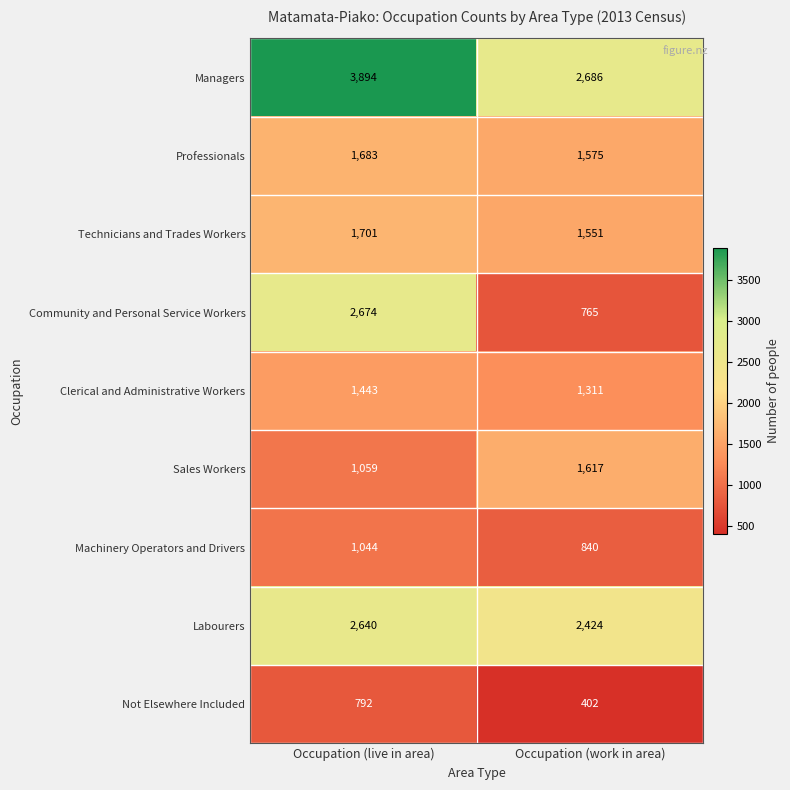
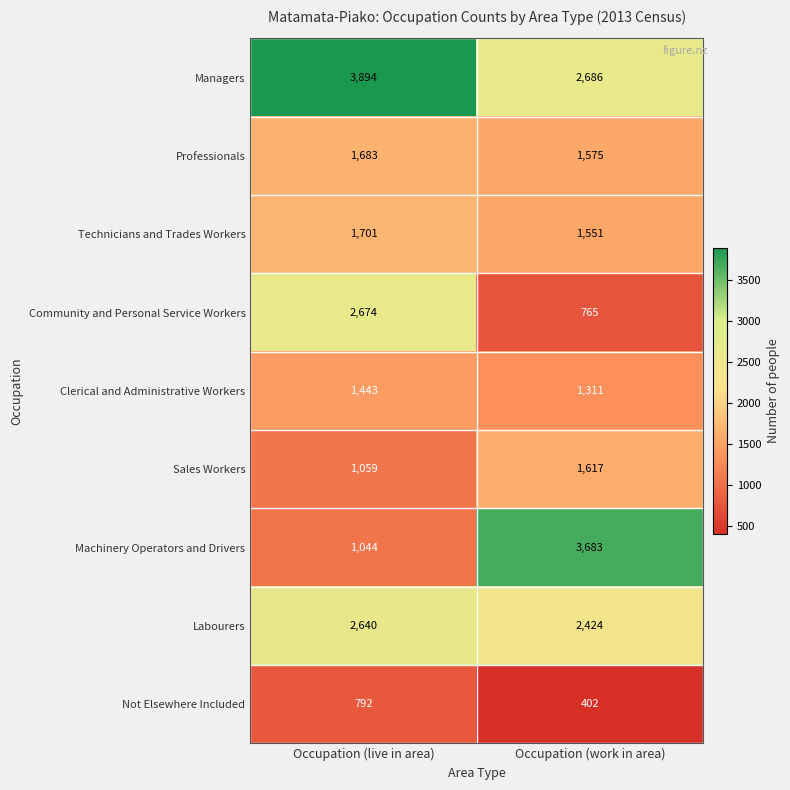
  {
    "Managers": {
      "Occupation (live in area)": "3,894"
    },
    "Professionals": {
      "Occupation (live in area)": "1,683",
      "Occupation (work in area)": "1,575"
    },
    "Technicians and Trades Workers": {
      "Occupation (live in area)": "1,701",
      "Occupation (work in area)": "1,551"
    },
    "Community and Personal Service Workers": {
      "Occupation (live in area)": "2,674",
      "Occupation (work in area)": "765"
    },
    "Clerical and Administrative Workers": {
      "Occupation (live in area)": "1,443",
      "Occupation (work in area)": "1,311"
    },
    "Sales Workers": {
      "Occupation (live in area)": "1,059",
      "Occupation (work in area)": "1,617"
    },
    "Machinery Operators and Drivers": {
      "Occupation (live in area)": "1,044",
-     "Occupation (work in area)": "840"
+     "Occupation (work in area)": "3,683"
    },
    "Labourers": {
      "Occupation (live in area)": "2,640",
      "Occupation (work in area)": "2,424"
    },
    "Not Elsewhere Included": {
      "Occupation (live in area)": "792",
      "Occupation (work in area)": "402"
    }
  }
